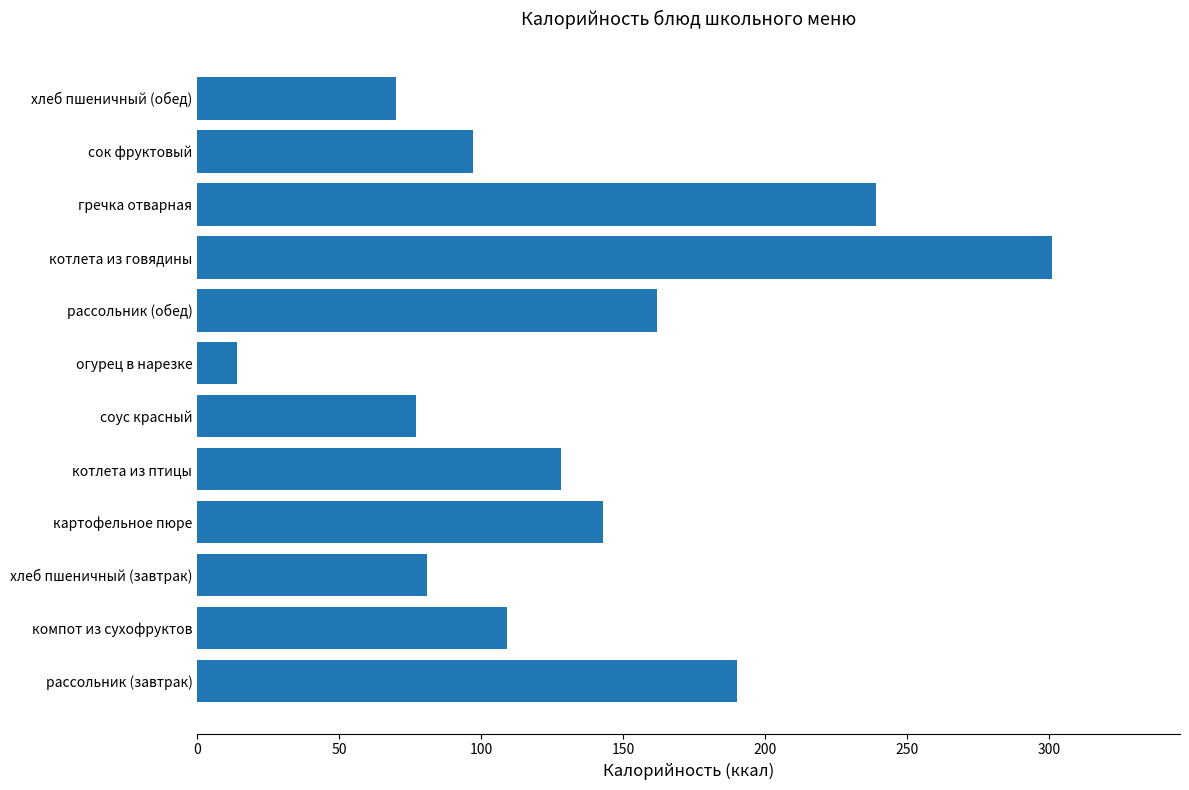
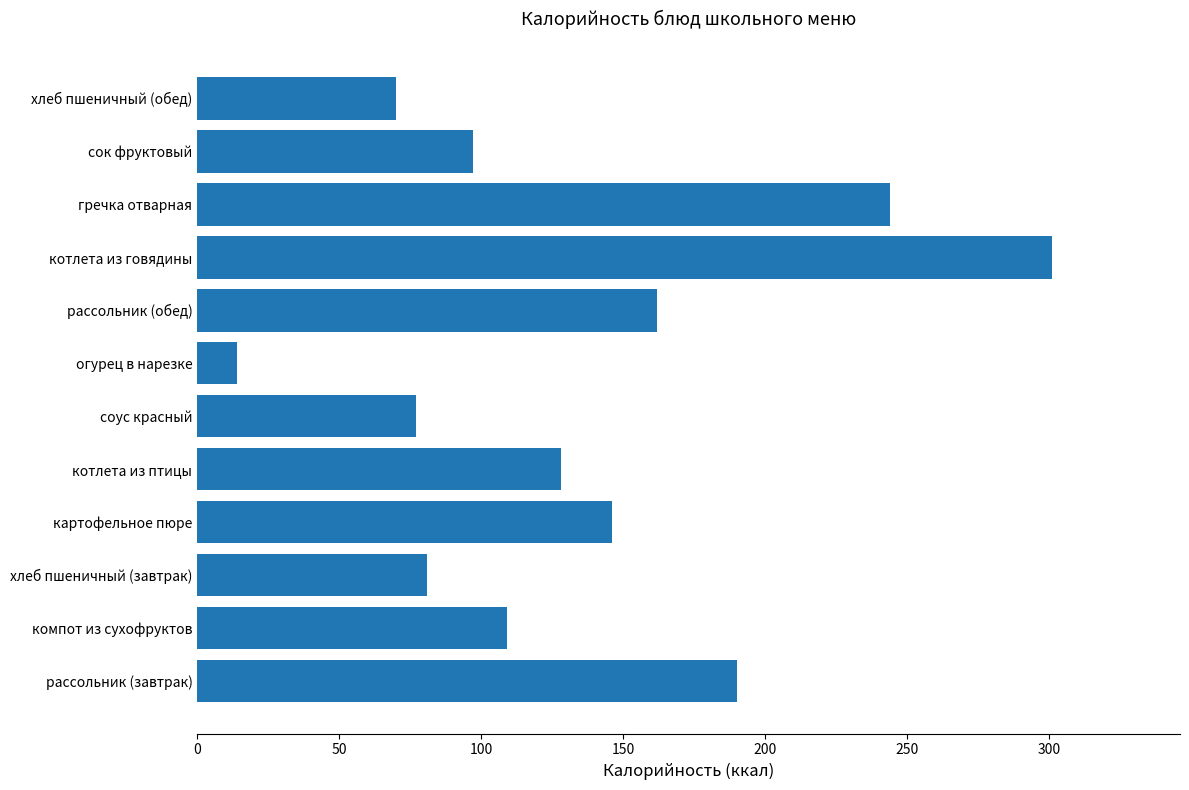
  {
    "хлеб пшеничный (обед)": 70,
    "сок фруктовый": 97,
-   "гречка отварная": 239,
+   "гречка отварная": 244,
    "котлета из говядины": 301,
    "рассольник (обед)": 162,
    "огурец в нарезке": 14,
    "соус красный": 77,
    "котлета из птицы": 128,
-   "картофельное пюре": 143,
+   "картофельное пюре": 146,
    "хлеб пшеничный (завтрак)": 81,
    "компот из сухофруктов": 109,
    "рассольник (завтрак)": 190
  }
